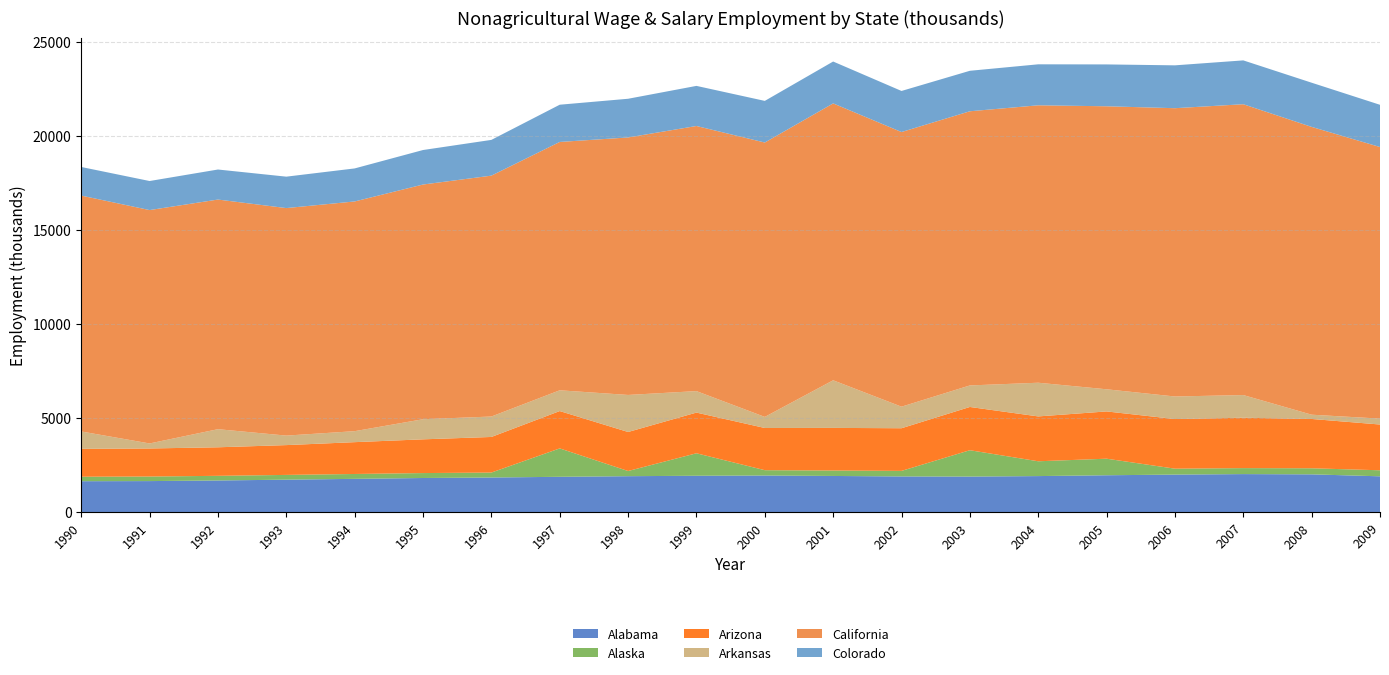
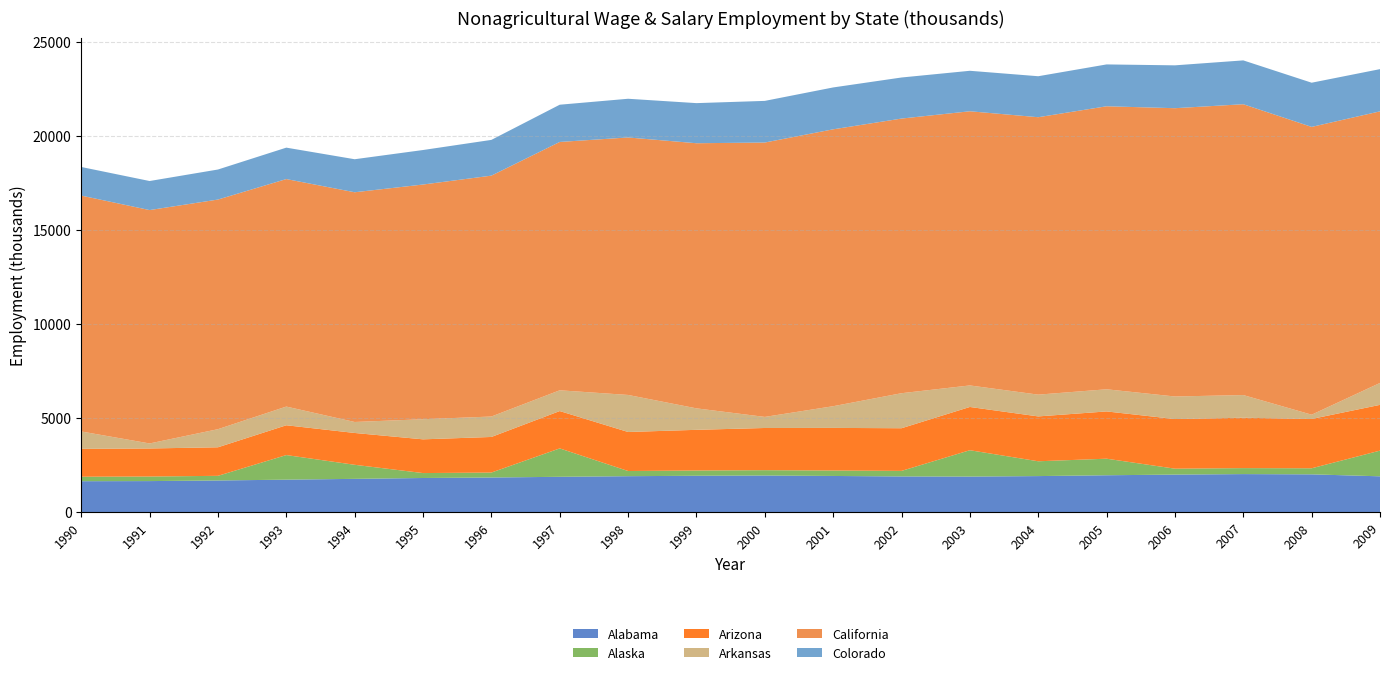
  {
    "Alaska": {
      "1990": 200,
      "1991": 200,
      "1992": 200,
-     "1993": 300,
-     "1994": 300,
+     "1993": 1300,
+     "1994": 700,
      "1995": 300,
      "1996": 300,
      "1997": 1500,
      "1998": 300,
-     "1999": 1200,
+     "1999": 300,
      "2000": 300,
      "2001": 300,
      "2002": 300,
      "2003": 1400,
      "2004": 800,
      "2005": 900,
      "2006": 300,
      "2007": 300,
      "2008": 300,
-     "2009": 300
+     "2009": 1400
    },
    "Arkansas": {
      "1990": 900,
      "1991": 300,
      "1992": 1000,
-     "1993": 500,
+     "1993": 1000,
      "1994": 600,
      "1995": 1100,
      "1996": 1100,
      "1997": 1100,
      "1998": 2000,
      "1999": 1100,
      "2000": 600,
-     "2001": 2500,
-     "2002": 1100,
+     "2001": 1200,
+     "2002": 1900,
      "2003": 1100,
-     "2004": 1800,
+     "2004": 1200,
      "2005": 1200,
      "2006": 1200,
      "2007": 1200,
      "2008": 200,
-     "2009": 300
+     "2009": 1200
    }
  }
